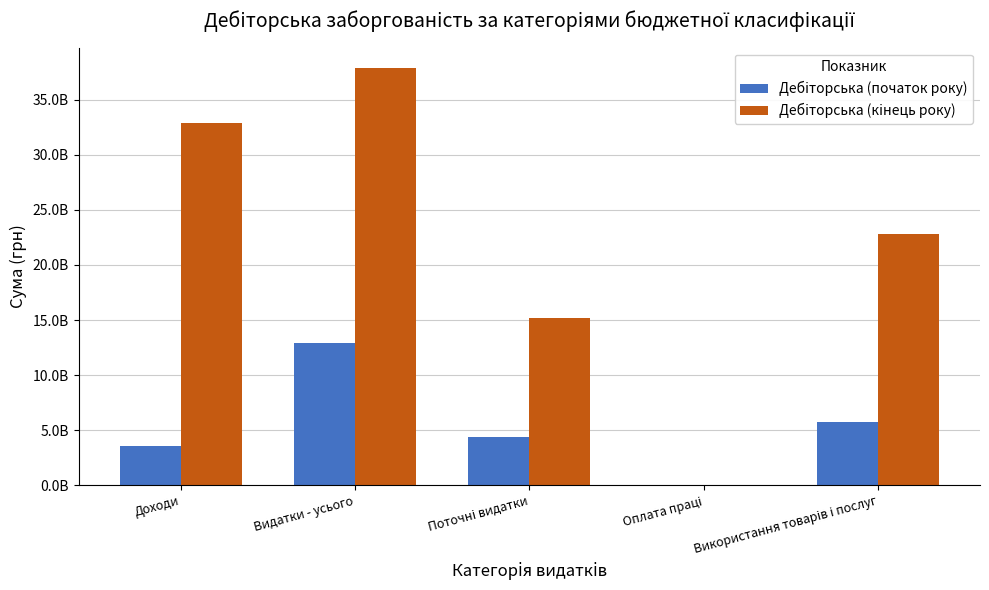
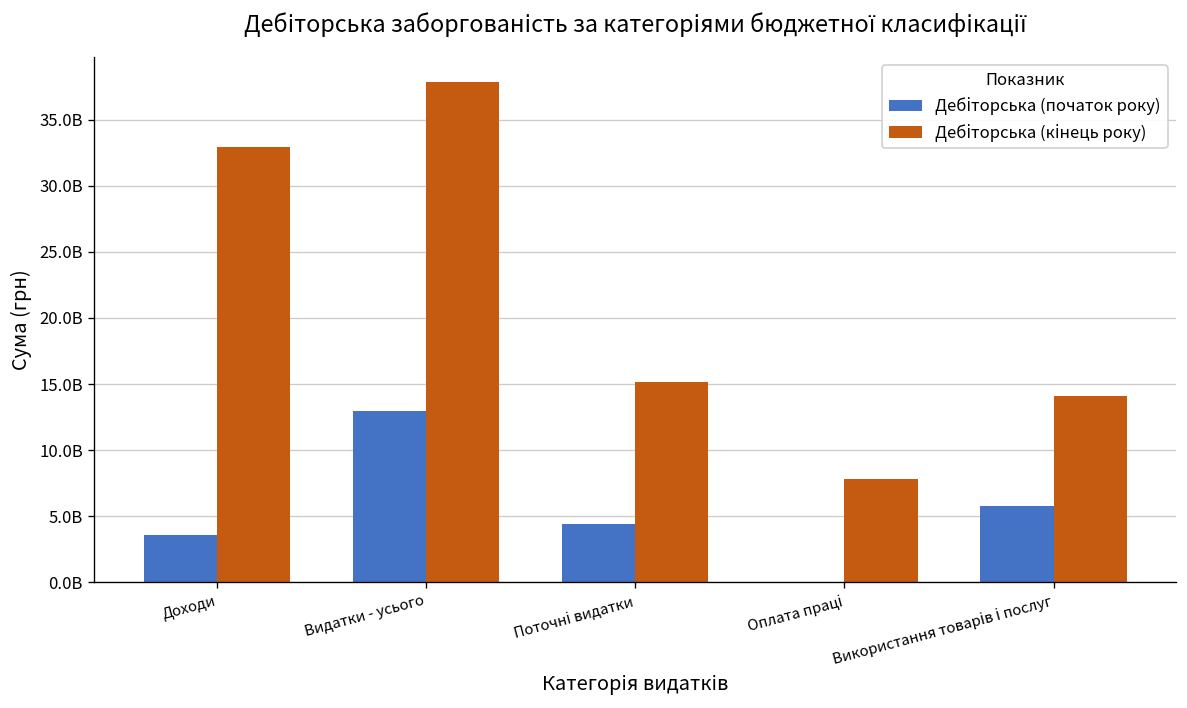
  {
    "Дебіторська (початок року)": {
      "Доходи": 3600000000,
      "Видатки - усього": 12900000000,
      "Поточні видатки": 4400000000,
      "Використання товарів і послуг": 5800000000
    },
    "Дебіторська (кінець року)": {
      "Доходи": 32900000000,
      "Видатки - усього": 37800000000,
      "Поточні видатки": 15200000000,
-     "Оплата праці": 0,
-     "Використання товарів і послуг": 22800000000
+     "Оплата праці": 7800000000,
+     "Використання товарів і послуг": 14100000000
    }
  }
